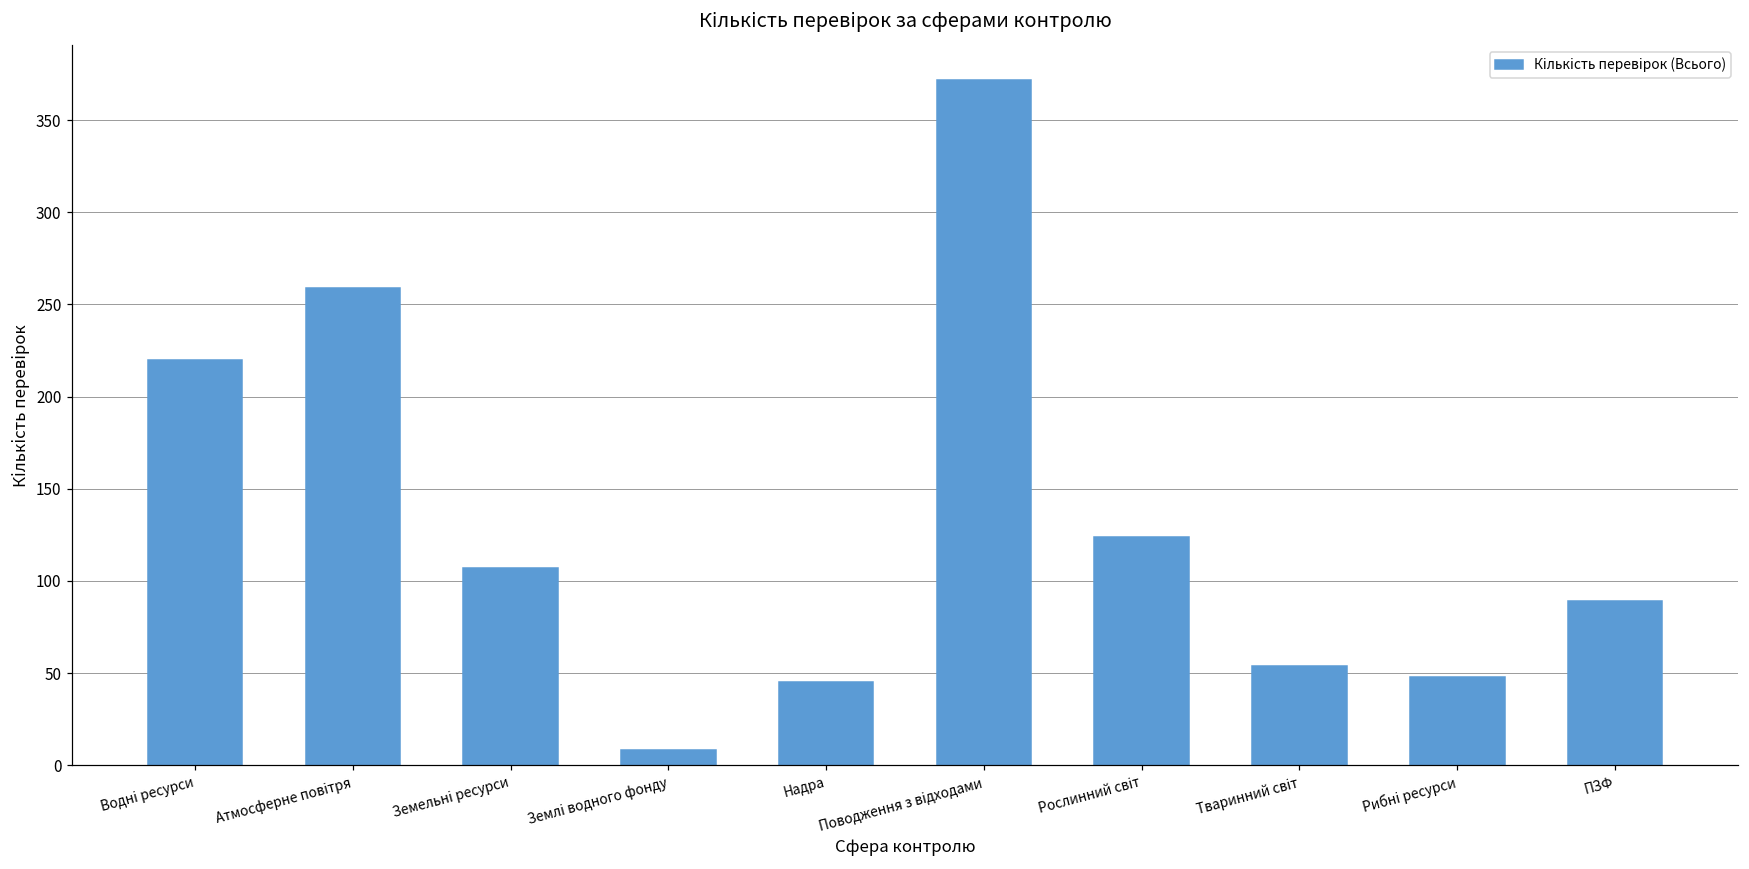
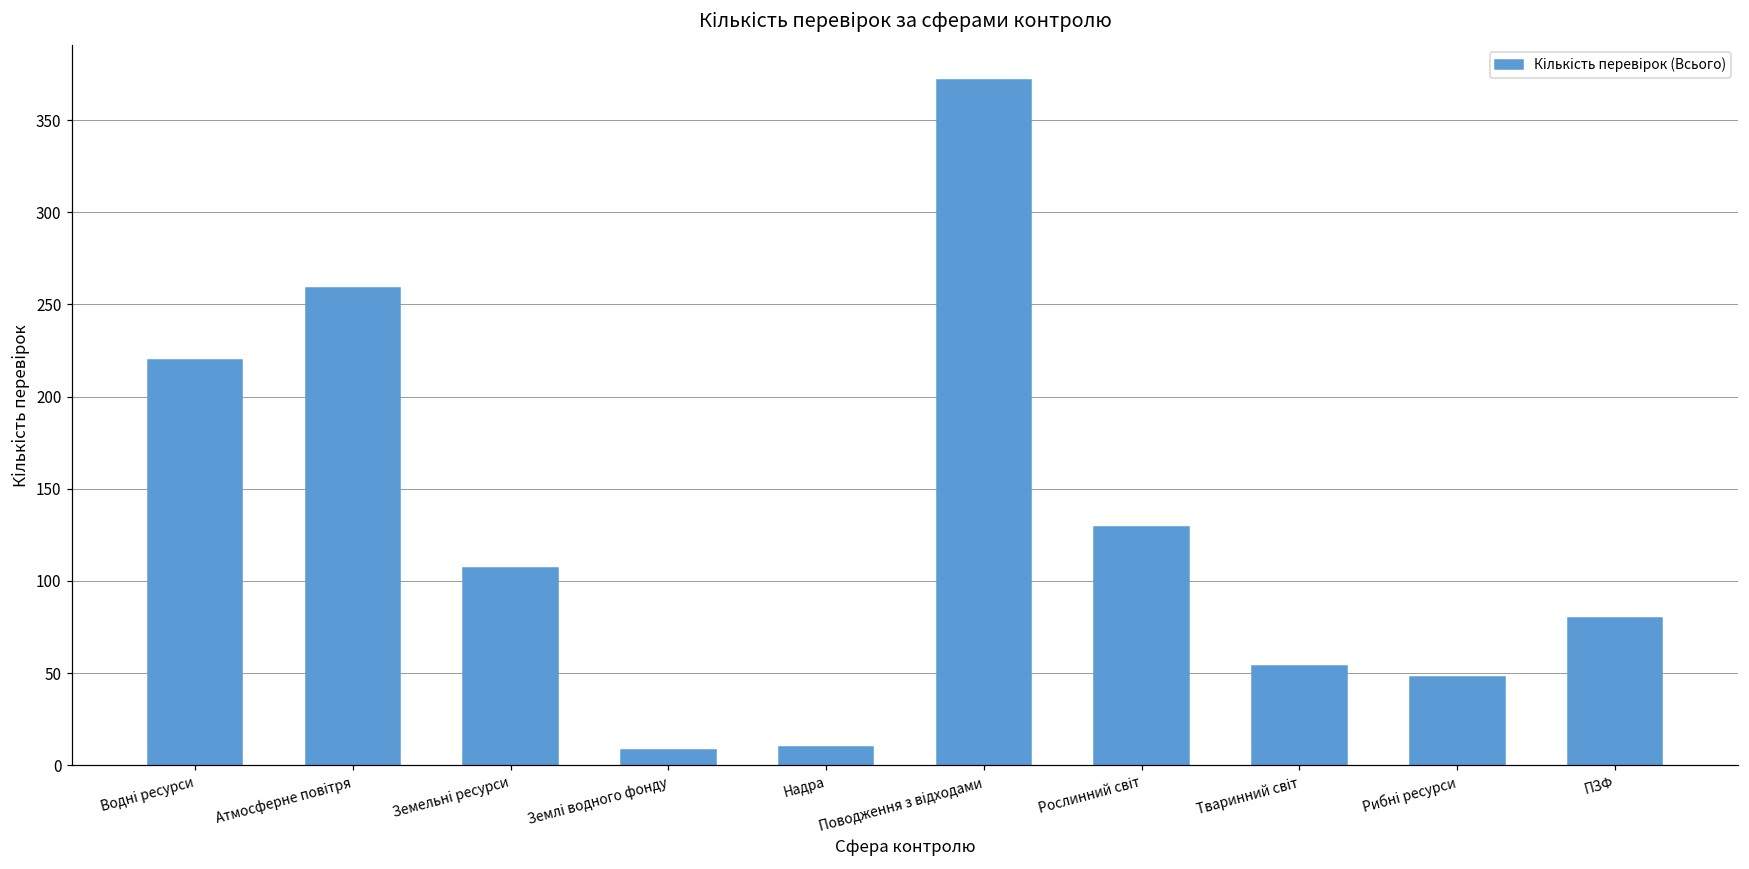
  {
    "Водні ресурси": 220,
    "Атмосферне повітря": 259,
    "Земельні ресурси": 107,
    "Землі водного фонду": 8,
-   "Надра": 45,
+   "Надра": 10,
    "Поводження з відходами": 372,
-   "Рослинний світ": 124,
+   "Рослинний світ": 129,
    "Тваринний світ": 54,
    "Рибні ресурси": 48,
-   "ПЗФ": 89
+   "ПЗФ": 80
  }
